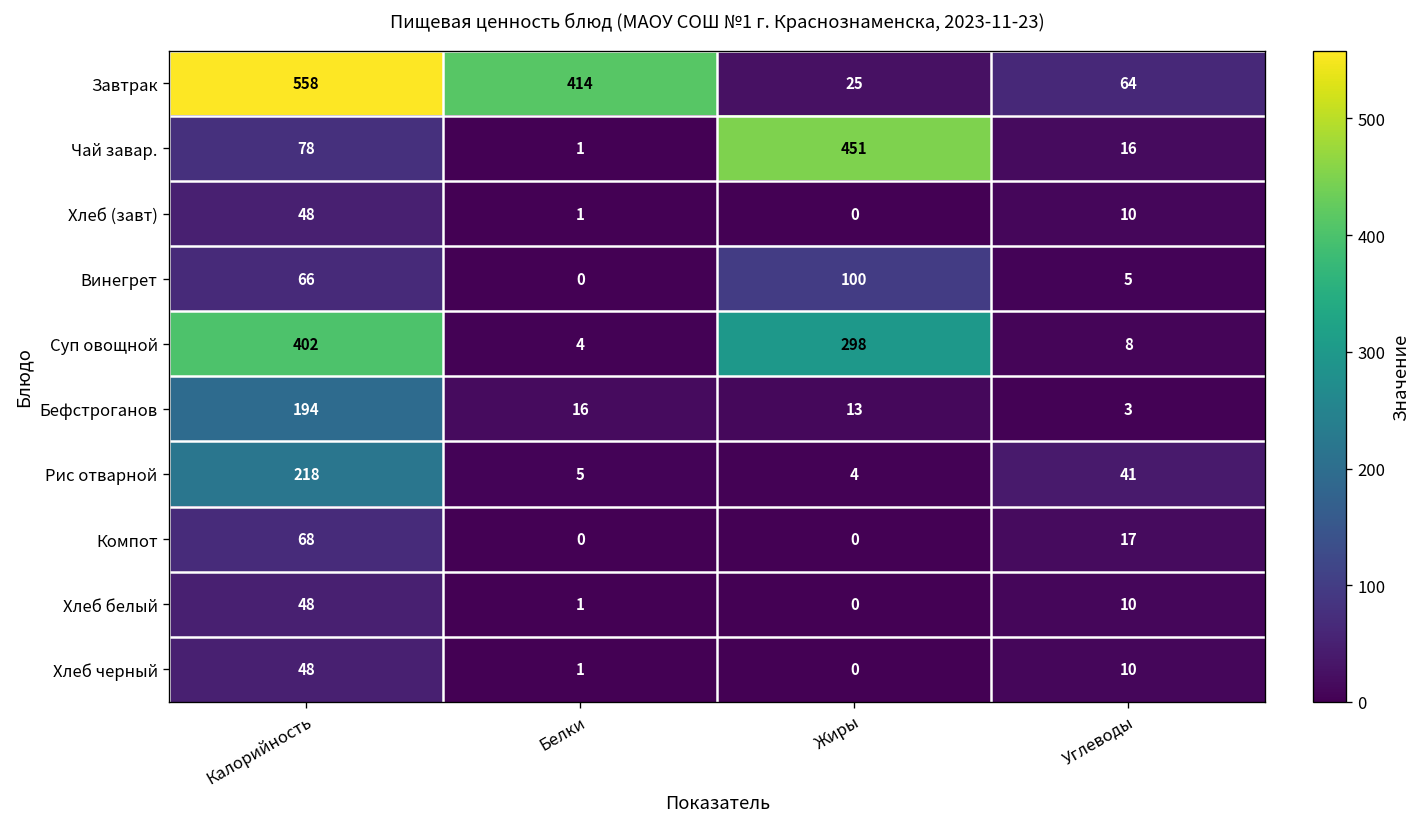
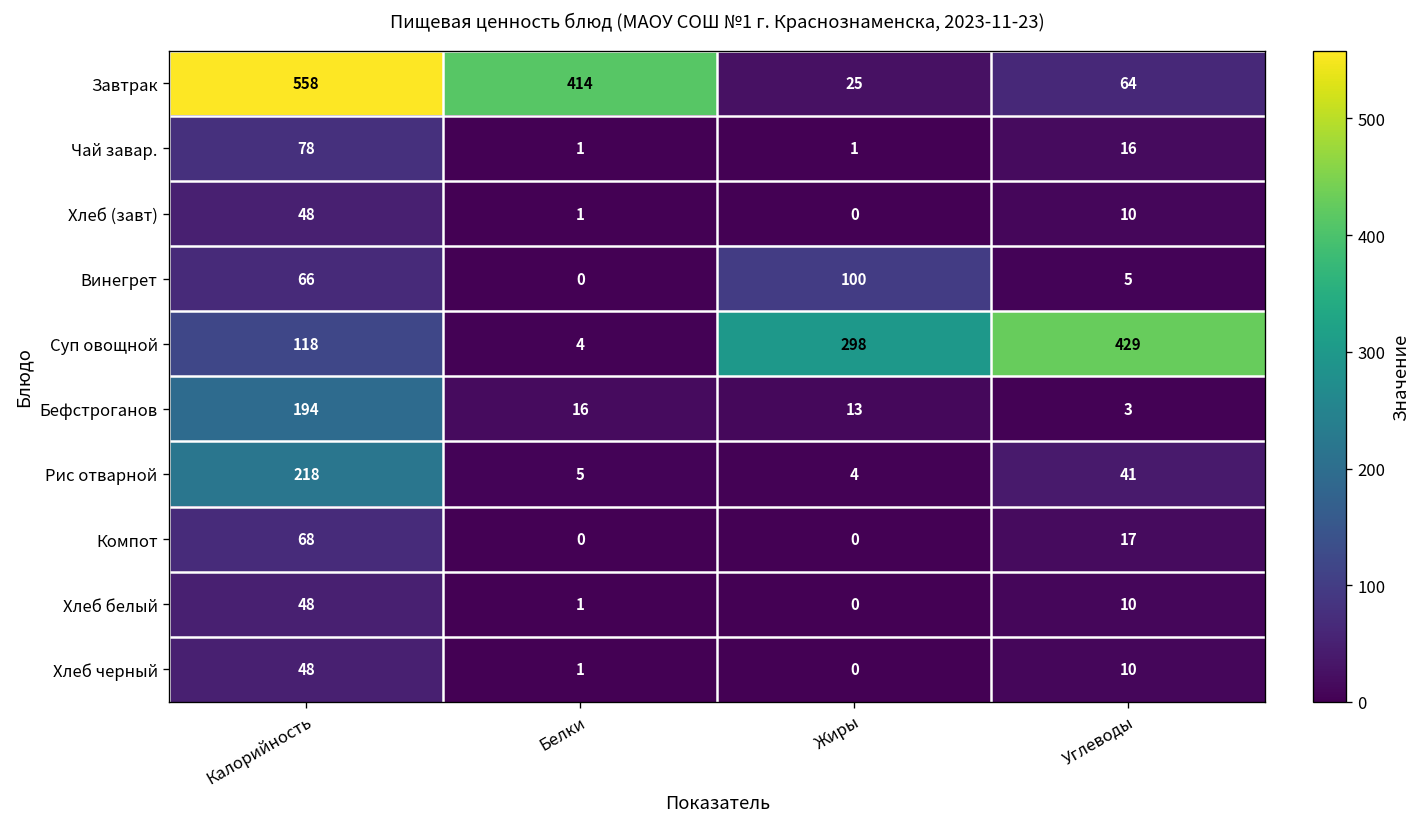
  {
    "Завтрак": {
      "Калорийность": 558,
      "Белки": 414,
      "Жиры": 25,
      "Углеводы": 64
    },
    "Чай завар.": {
      "Калорийность": 78,
      "Белки": 1,
-     "Жиры": 451,
+     "Жиры": 1,
      "Углеводы": 16
    },
    "Хлеб (завт)": {
      "Калорийность": 48,
      "Белки": 1,
      "Жиры": 0,
      "Углеводы": 10
    },
    "Винегрет": {
      "Калорийность": 66,
      "Белки": 0,
      "Жиры": 100,
      "Углеводы": 5
    },
    "Суп овощной": {
-     "Калорийность": 402,
+     "Калорийность": 118,
      "Белки": 4,
      "Жиры": 298,
-     "Углеводы": 8
+     "Углеводы": 429
    },
    "Бефстроганов": {
      "Калорийность": 194,
      "Белки": 16,
      "Жиры": 13,
      "Углеводы": 3
    },
    "Рис отварной": {
      "Калорийность": 218,
      "Белки": 5,
      "Жиры": 4,
      "Углеводы": 41
    },
    "Компот": {
      "Калорийность": 68,
      "Белки": 0,
      "Жиры": 0,
      "Углеводы": 17
    },
    "Хлеб белый": {
      "Калорийность": 48,
      "Белки": 1,
      "Жиры": 0,
      "Углеводы": 10
    },
    "Хлеб черный": {
      "Калорийность": 48,
      "Белки": 1,
      "Жиры": 0,
      "Углеводы": 10
    }
  }
